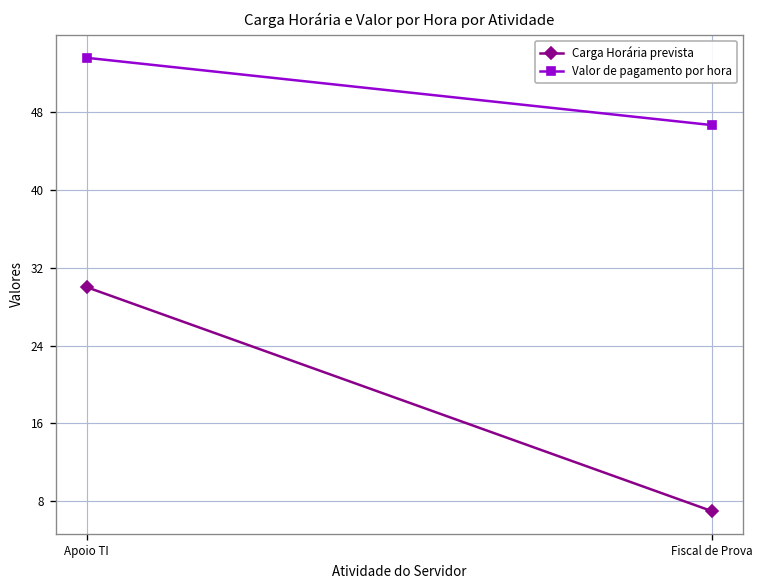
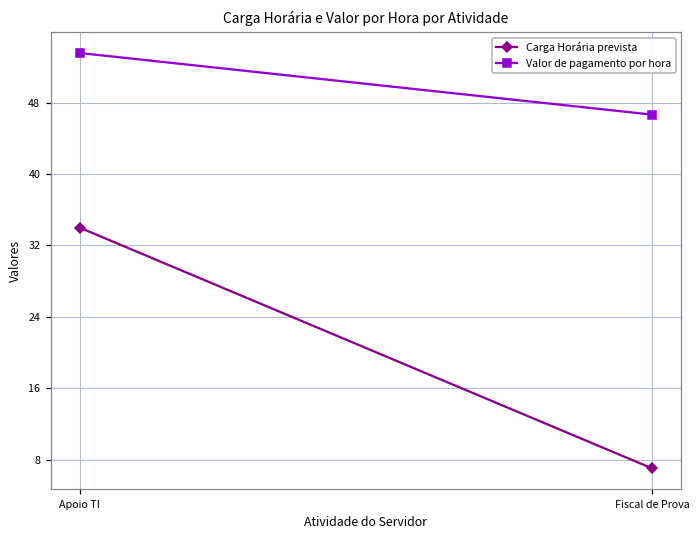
  {
    "Carga Horária prevista": {
-     "Apoio TI": 30,
+     "Apoio TI": 34,
      "Fiscal de Prova": 7
    },
    "Valor de pagamento por hora": {
      "Apoio TI": 54,
      "Fiscal de Prova": 47
    }
  }
